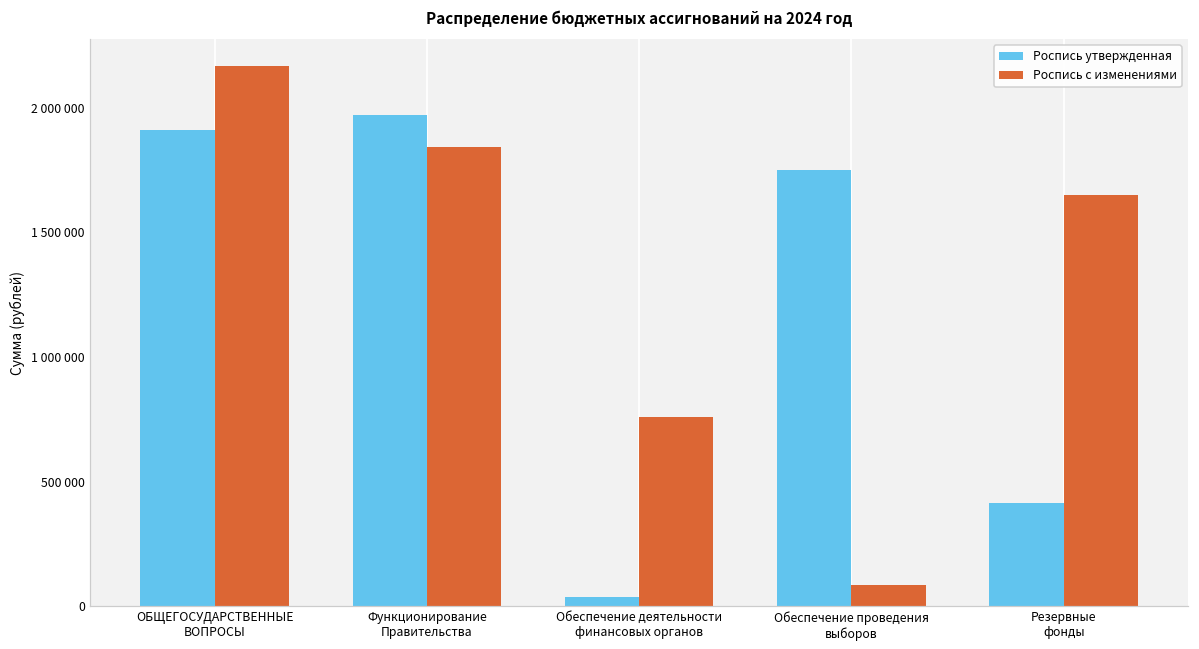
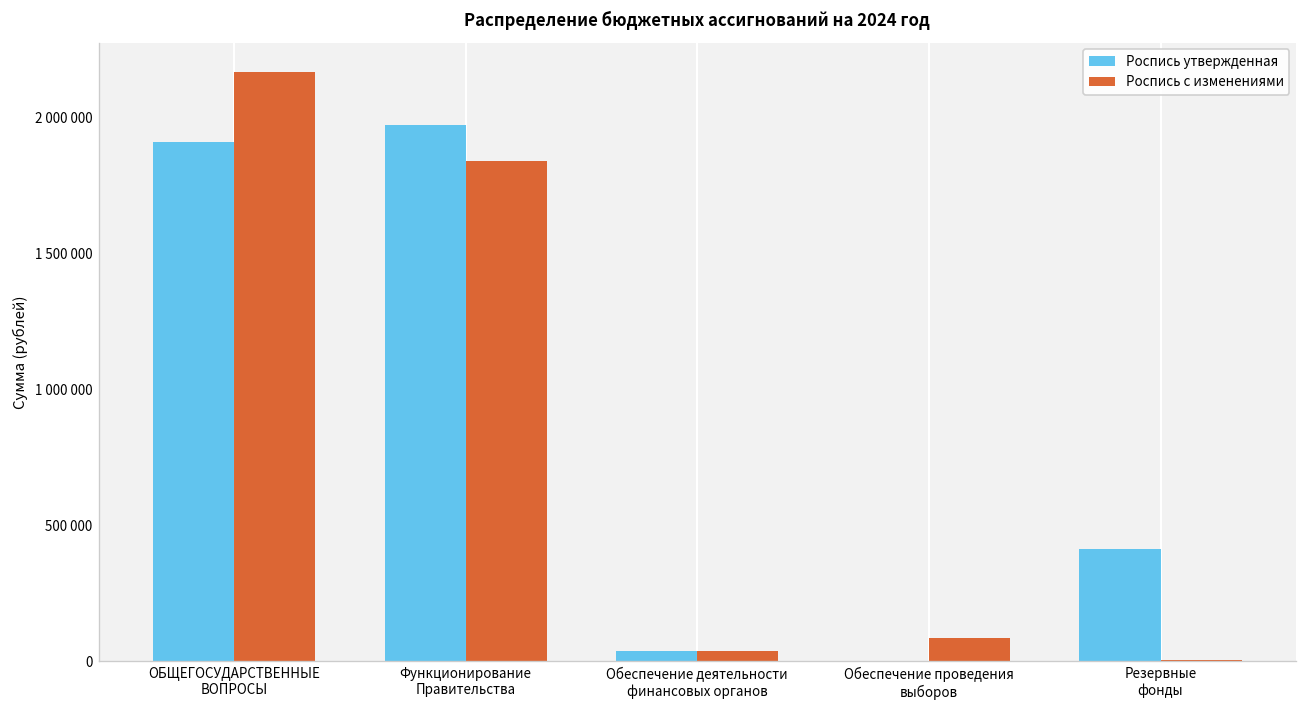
  {
    "Роспись утвержденная": {
      "ОБЩЕГОСУДАРСТВЕННЫЕ ВОПРОСЫ": 1910000,
      "Функционирование Правительства": 1970000,
      "Обеспечение деятельности финансовых органов": 40000,
-     "Обеспечение проведения выборов": 1750000,
+     "Обеспечение проведения выборов": 0,
      "Резервные фонды": 410000
    },
    "Роспись с изменениями": {
      "ОБЩЕГОСУДАРСТВЕННЫЕ ВОПРОСЫ": 2170000,
      "Функционирование Правительства": 1840000,
-     "Обеспечение деятельности финансовых органов": 760000,
+     "Обеспечение деятельности финансовых органов": 40000,
      "Обеспечение проведения выборов": 80000,
-     "Резервные фонды": 1650000
+     "Резервные фонды": 0
    }
  }
